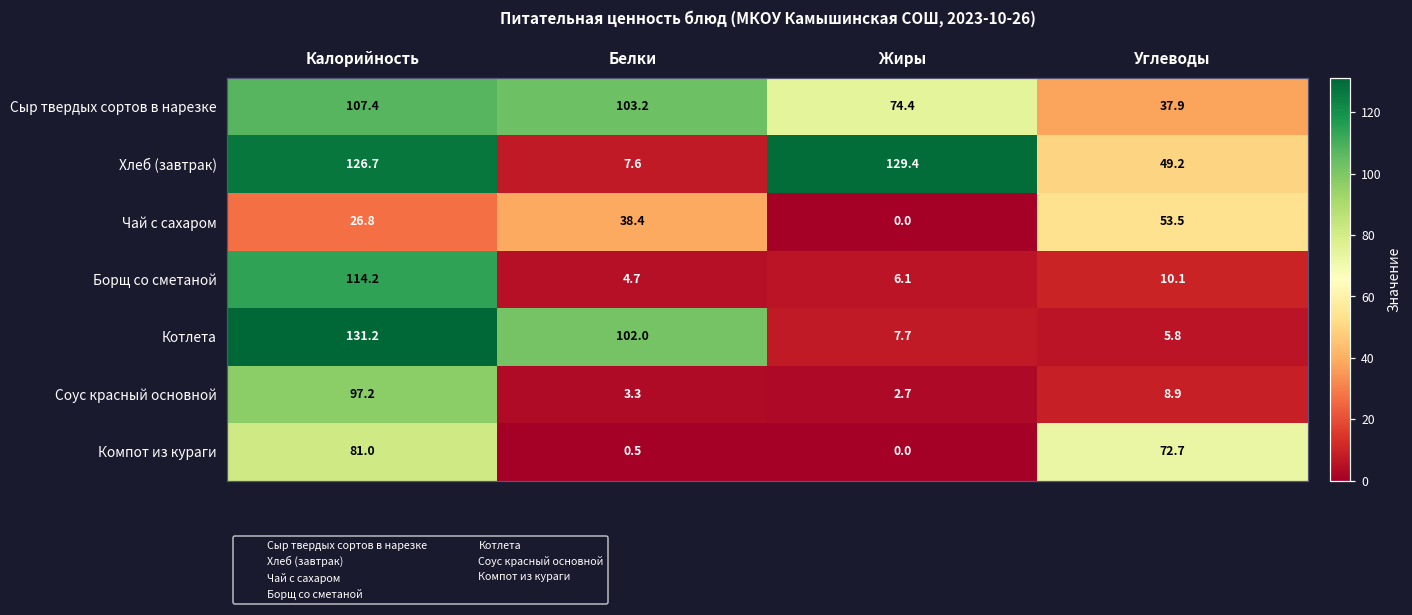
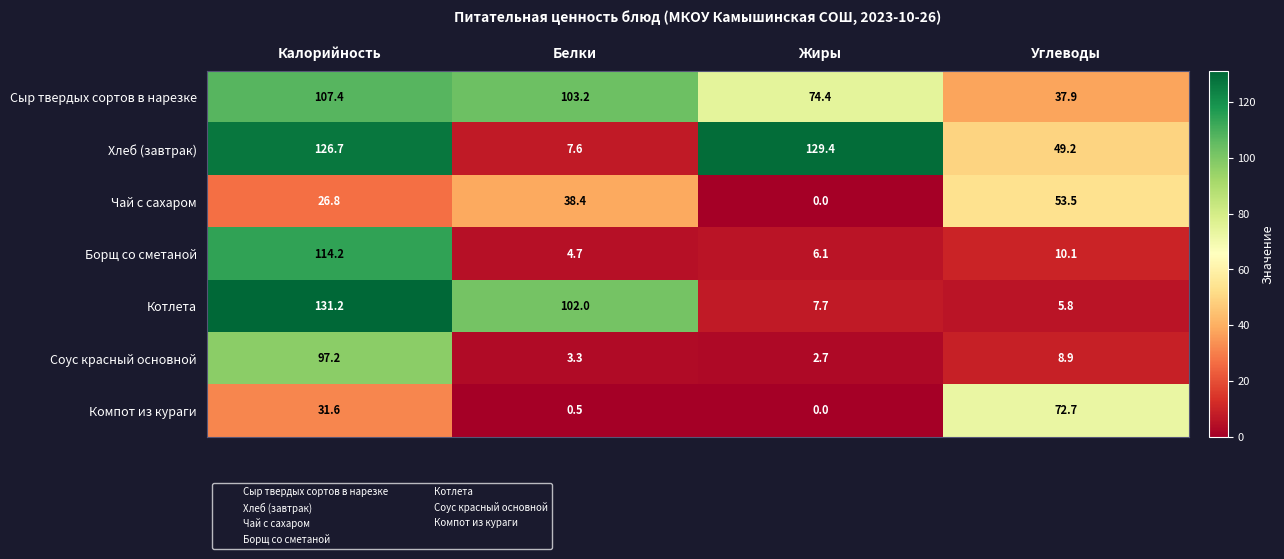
  {
    "Сыр твердых сортов в нарезке": {
      "Калорийность": 107.4,
      "Белки": 103.2,
      "Жиры": 74.4,
      "Углеводы": 37.9
    },
    "Хлеб (завтрак)": {
      "Калорийность": 126.7,
      "Белки": 7.6,
      "Жиры": 129.4,
      "Углеводы": 49.2
    },
    "Чай с сахаром": {
      "Калорийность": 26.8,
      "Белки": 38.4,
      "Жиры": 0.0,
      "Углеводы": 53.5
    },
    "Борщ со сметаной": {
      "Калорийность": 114.2,
      "Белки": 4.7,
      "Жиры": 6.1,
      "Углеводы": 10.1
    },
    "Котлета": {
      "Калорийность": 131.2,
      "Белки": 102.0,
      "Жиры": 7.7,
      "Углеводы": 5.8
    },
    "Соус красный основной": {
      "Калорийность": 97.2,
      "Белки": 3.3,
      "Жиры": 2.7,
      "Углеводы": 8.9
    },
    "Компот из кураги": {
-     "Калорийность": 81.0,
+     "Калорийность": 31.6,
      "Белки": 0.5,
      "Жиры": 0.0,
      "Углеводы": 72.7
    }
  }
